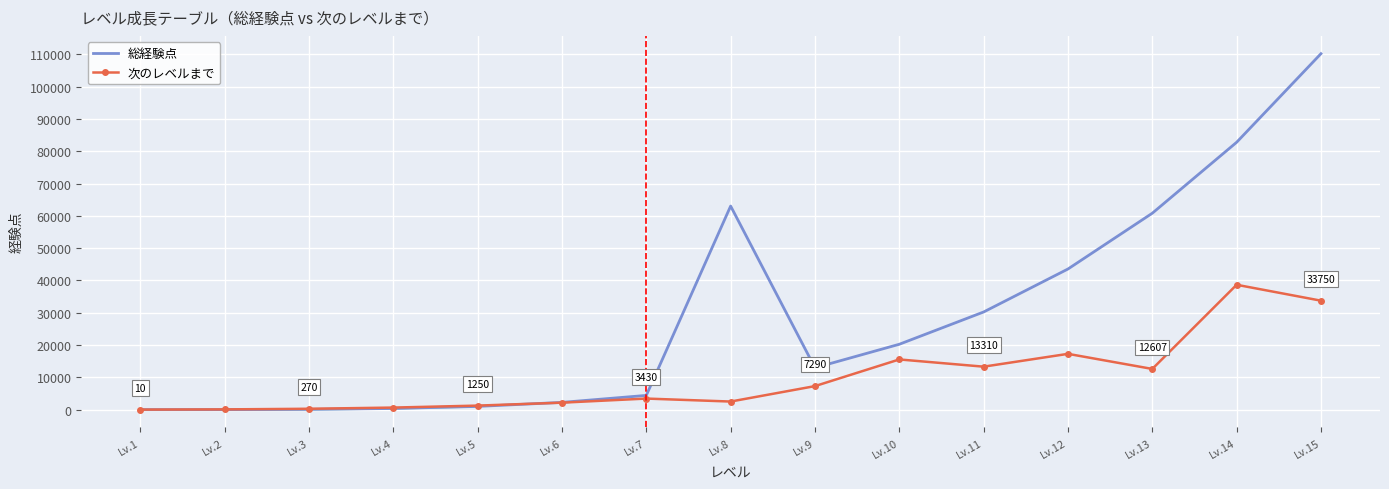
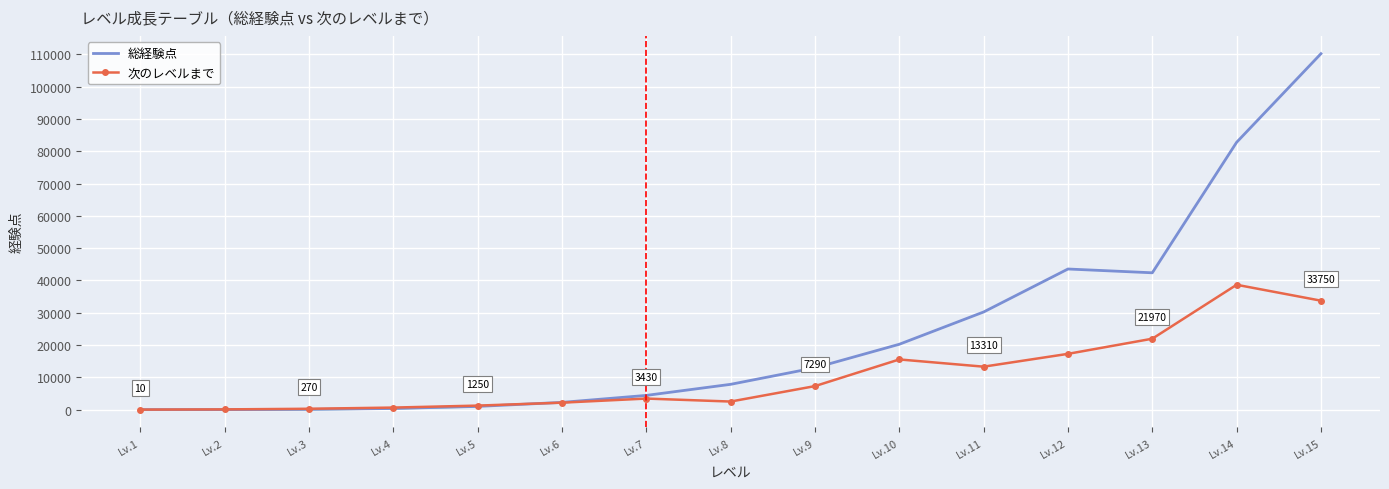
  {
    "総経験点": {
-     "Lv.8": 63000,
+     "Lv.8": 8000,
      "Lv.10": 20000,
      "Lv.11": 30000,
      "Lv.12": 44000,
-     "Lv.13": 61000,
+     "Lv.13": 42000,
      "Lv.14": 83000,
      "Lv.15": 110000
    },
    "次のレベルまで": {
-     "Lv.13": 12607
+     "Lv.13": 21970
    }
  }
